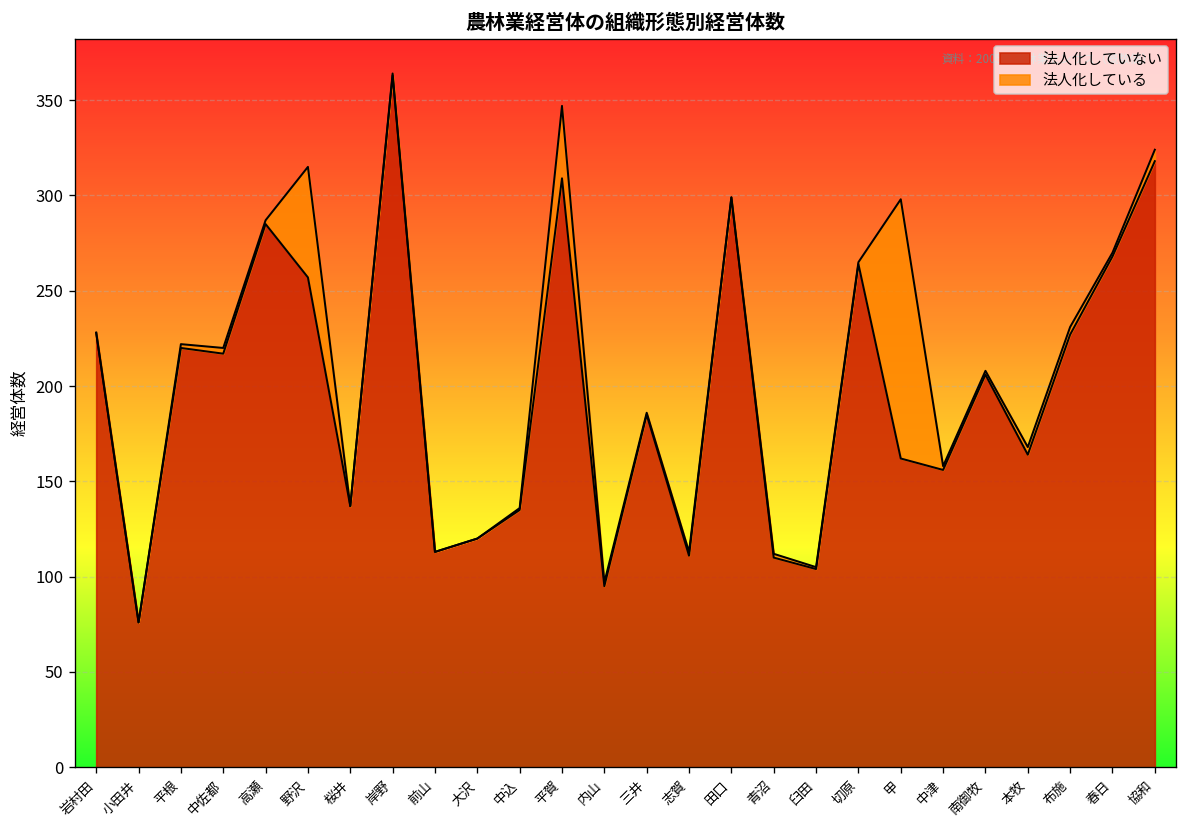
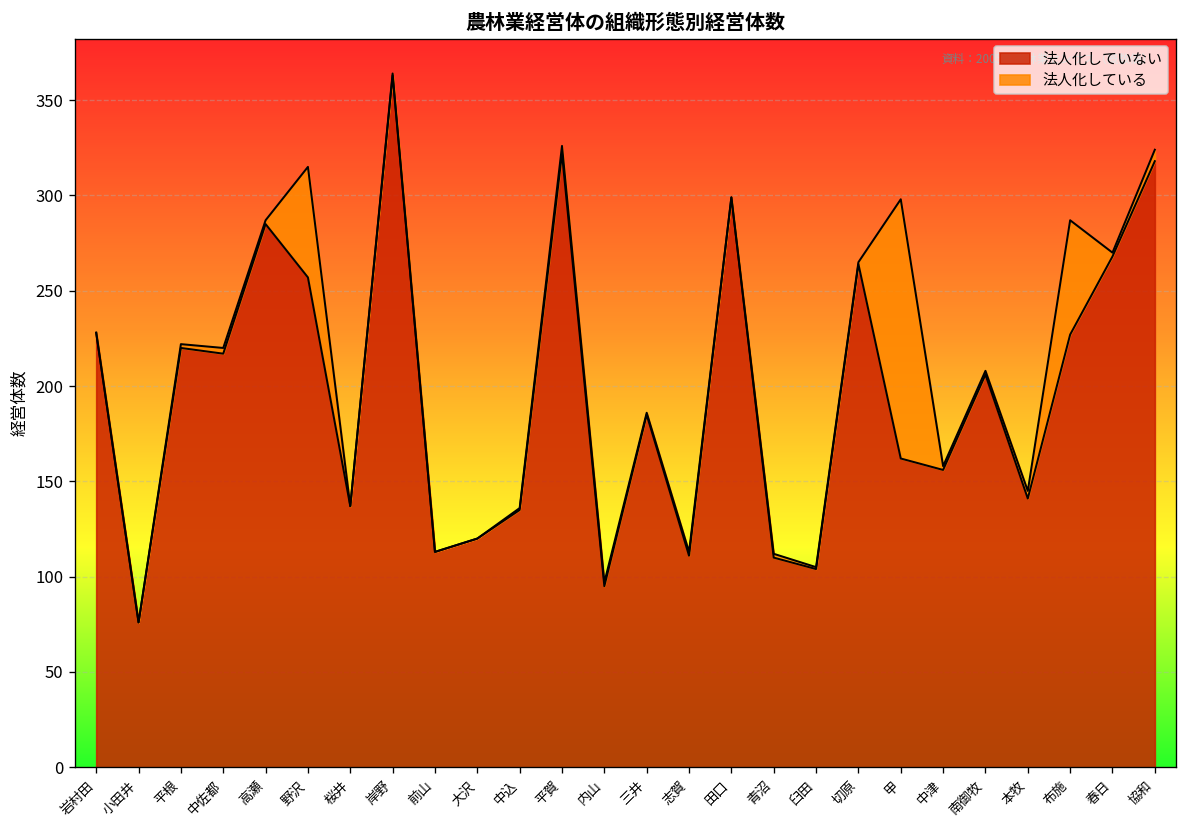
  {
    "法人化していない": {
      "平根": 220,
      "中佐都": 217,
      "高瀬": 285,
      "野沢": 257,
-     "平賀": 309,
+     "平賀": 322,
      "内山": 95,
      "志賀": 111,
      "青沼": 110,
      "甲": 162,
      "中津": 156,
      "南御牧": 206,
-     "本牧": 164,
+     "本牧": 141,
      "布施": 227,
      "春日": 268,
      "協和": 318
    },
    "法人化している": {
      "平根": 2,
      "中佐都": 3,
      "高瀬": 2,
      "野沢": 58,
-     "平賀": 38,
+     "平賀": 4,
      "内山": 2,
      "志賀": 2,
      "青沼": 2,
      "甲": 136,
      "中津": 2,
      "南御牧": 2,
      "本牧": 4,
-     "布施": 4,
+     "布施": 60,
      "春日": 2,
      "協和": 6
    }
  }
